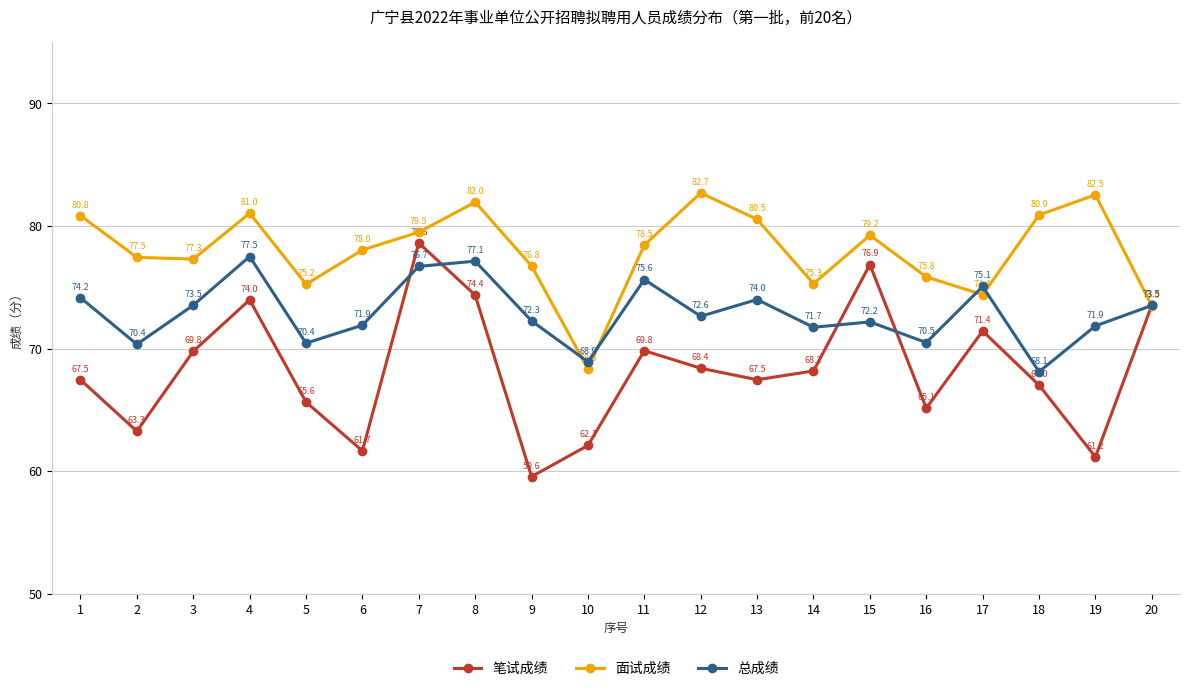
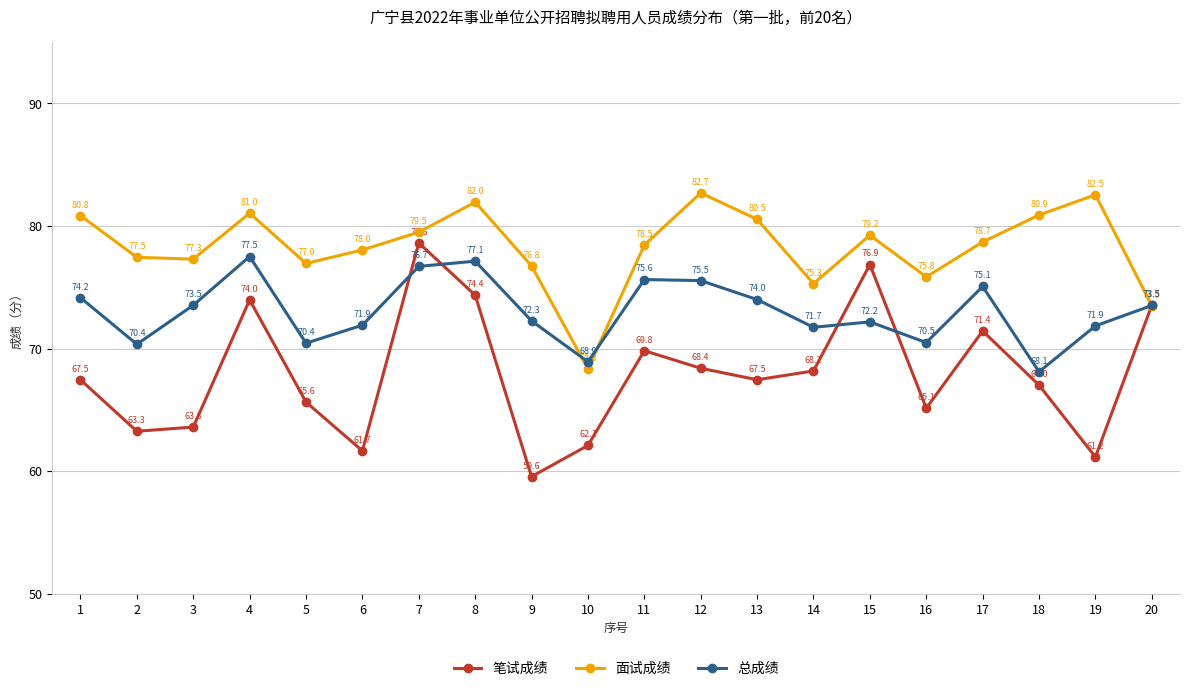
  {
    "笔试成绩": {
      "1": 67.5,
      "2": 63.3,
-     "3": 69.8,
+     "3": 63.6,
      "4": 74.0,
      "5": 65.6,
      "6": 61.7,
      "8": 74.4,
      "9": 59.6,
      "10": 62.1,
      "11": 69.8,
      "12": 68.4,
      "13": 67.5,
      "14": 68.2,
      "15": 76.9,
      "16": 65.1,
      "17": 71.4,
      "19": 61.2
    },
    "面试成绩": {
      "1": 80.8,
      "2": 77.5,
      "3": 77.3,
      "4": 81.0,
-     "5": 75.2,
+     "5": 77.0,
      "6": 78.0,
      "7": 79.5,
      "8": 82.0,
      "9": 76.8,
      "11": 78.5,
      "12": 82.7,
      "13": 80.5,
      "14": 75.3,
      "15": 79.2,
      "16": 75.8,
-     "17": 74.4,
+     "17": 78.7,
      "18": 80.9,
      "19": 82.5
    },
    "总成绩": {
      "1": 74.2,
      "2": 70.4,
      "3": 73.5,
      "4": 77.5,
      "5": 70.4,
      "6": 71.9,
      "7": 76.7,
      "8": 77.1,
      "9": 72.3,
      "11": 75.6,
-     "12": 72.6,
+     "12": 75.5,
      "13": 74.0,
      "14": 71.7,
      "15": 72.2,
      "16": 70.5,
      "17": 75.1,
      "18": 68.1,
      "19": 71.9
    }
  }
